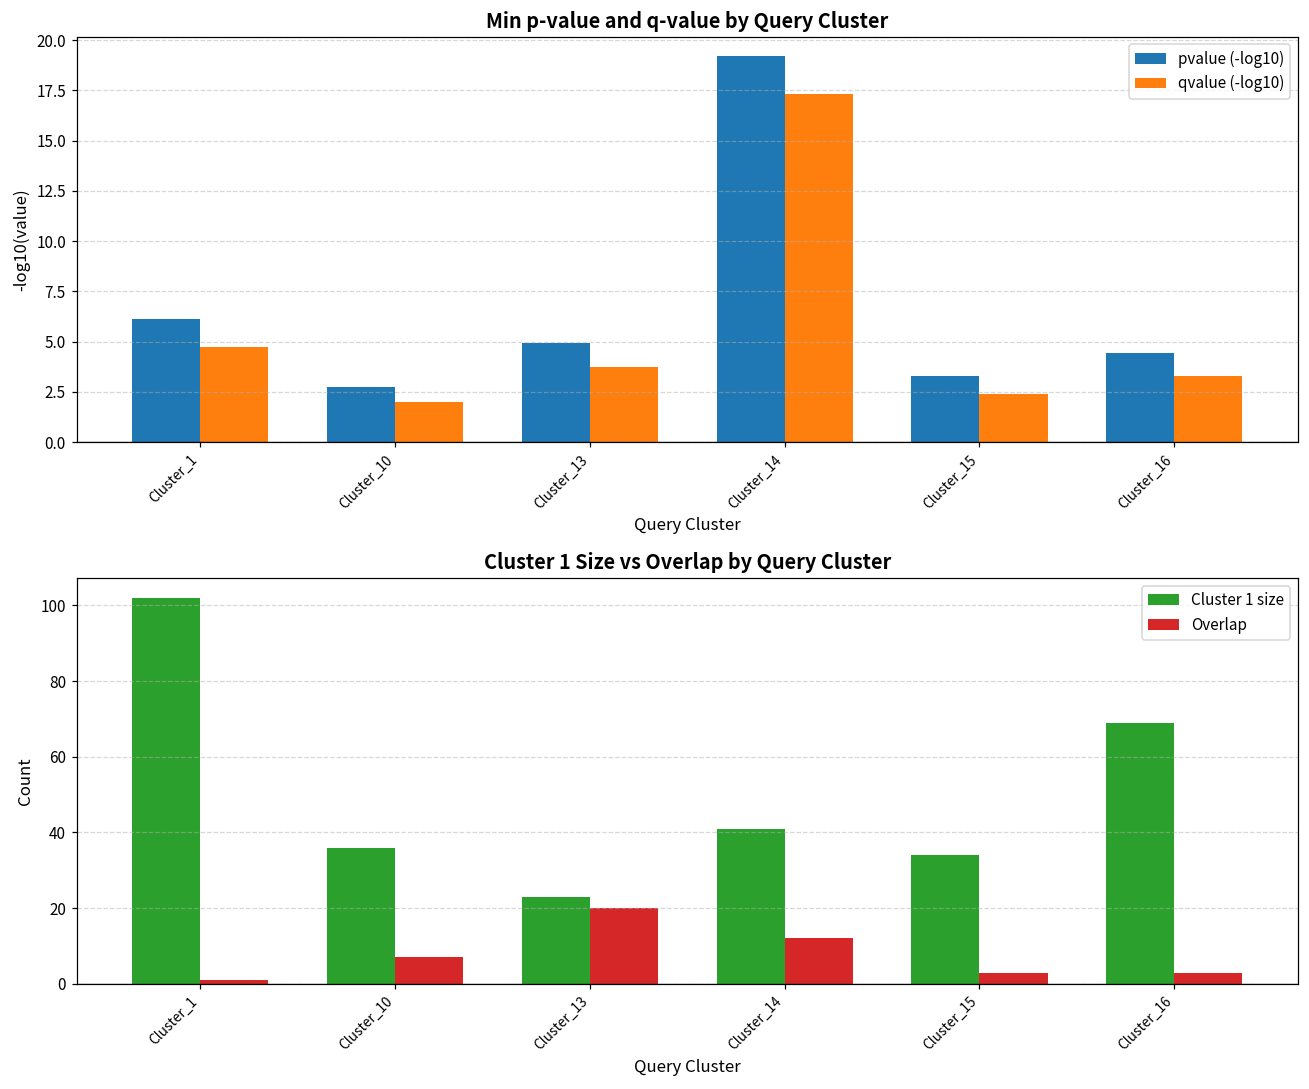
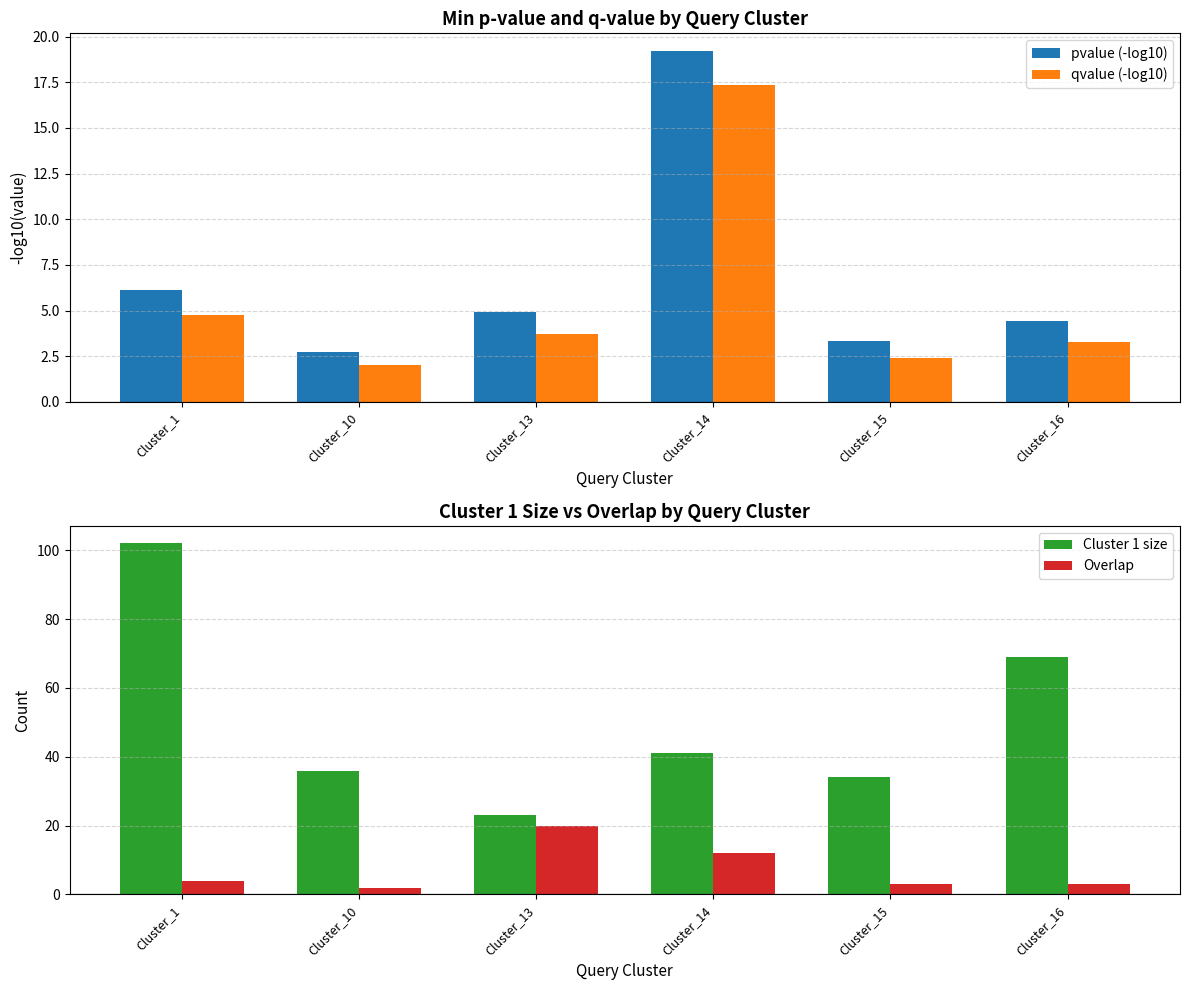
  {
    "Min p-value and q-value by Query Cluster": {
      "pvalue (-log10)": {
        "Cluster_1": 6.1,
        "Cluster_10": 2.7,
        "Cluster_13": 4.9,
        "Cluster_14": 19.2,
        "Cluster_15": 3.3,
        "Cluster_16": 4.4
      },
      "qvalue (-log10)": {
        "Cluster_1": 4.8,
        "Cluster_10": 2.0,
        "Cluster_13": 3.7,
        "Cluster_14": 17.3,
        "Cluster_15": 2.4,
        "Cluster_16": 3.3
      }
    },
    "Cluster 1 Size vs Overlap by Query Cluster": {
      "Cluster 1 size": {
        "Cluster_1": 102,
        "Cluster_10": 36,
        "Cluster_13": 23,
        "Cluster_14": 41,
        "Cluster_15": 34,
        "Cluster_16": 69
      },
      "Overlap": {
-       "Cluster_1": 1,
-       "Cluster_10": 7,
+       "Cluster_1": 4,
+       "Cluster_10": 2,
        "Cluster_13": 20,
        "Cluster_14": 12,
        "Cluster_15": 3,
        "Cluster_16": 3
      }
    }
  }
